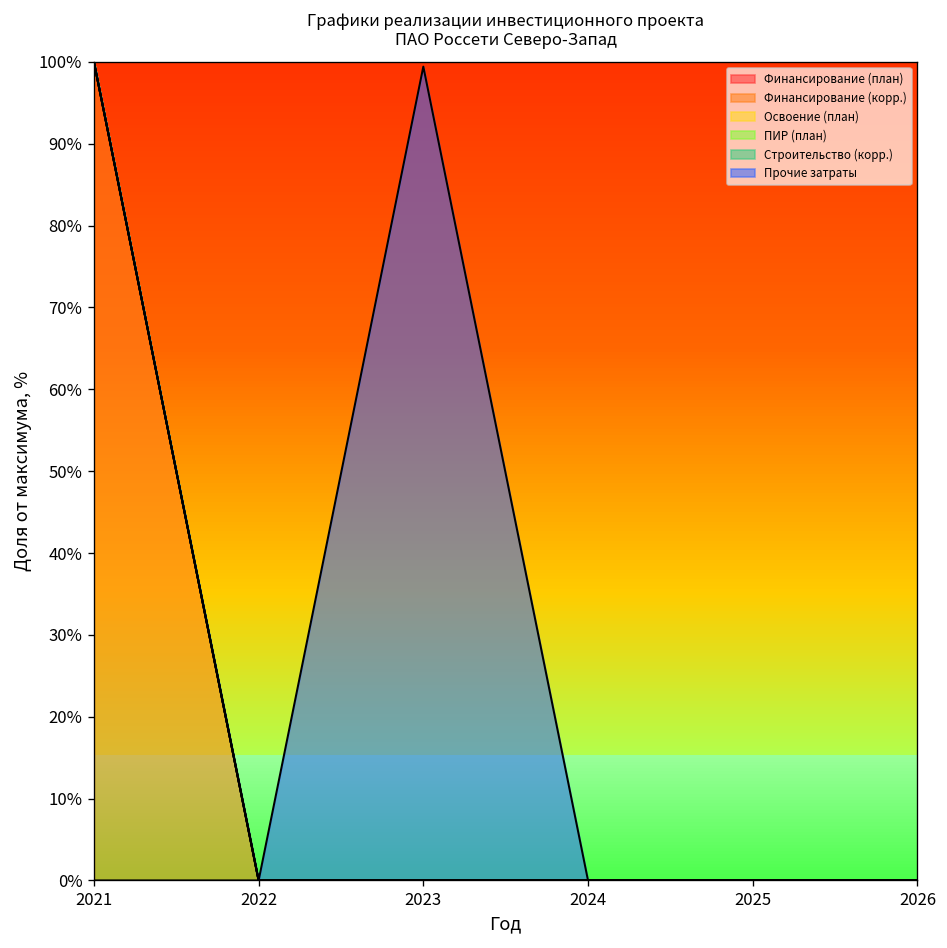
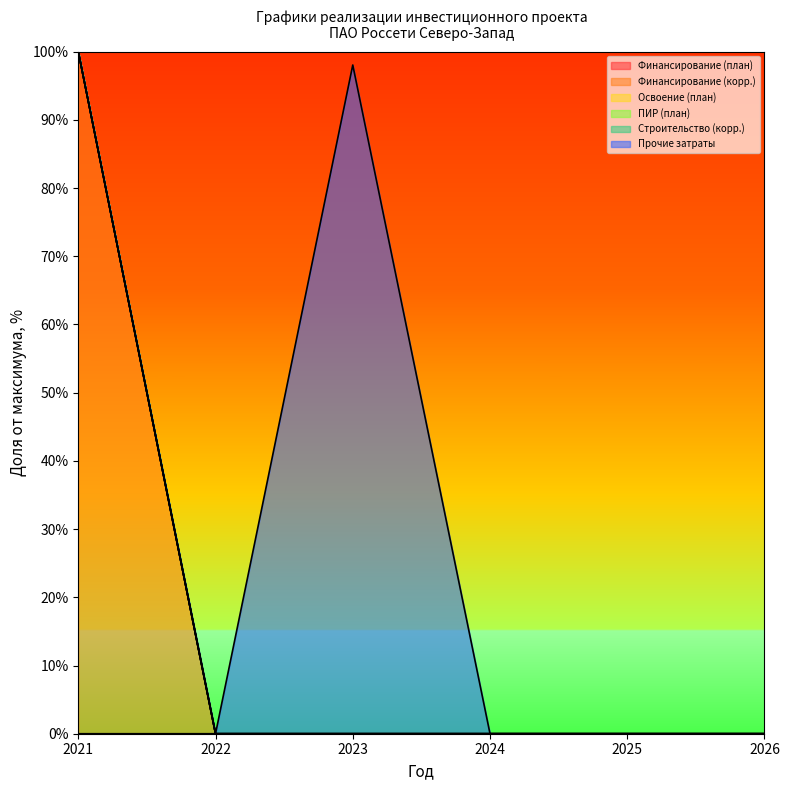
  {
    "Финансирование (план)": {
      "2021": "0%"
    },
    "Прочие затраты": {
-     "2023": "99%"
+     "2023": "98%"
    }
  }
